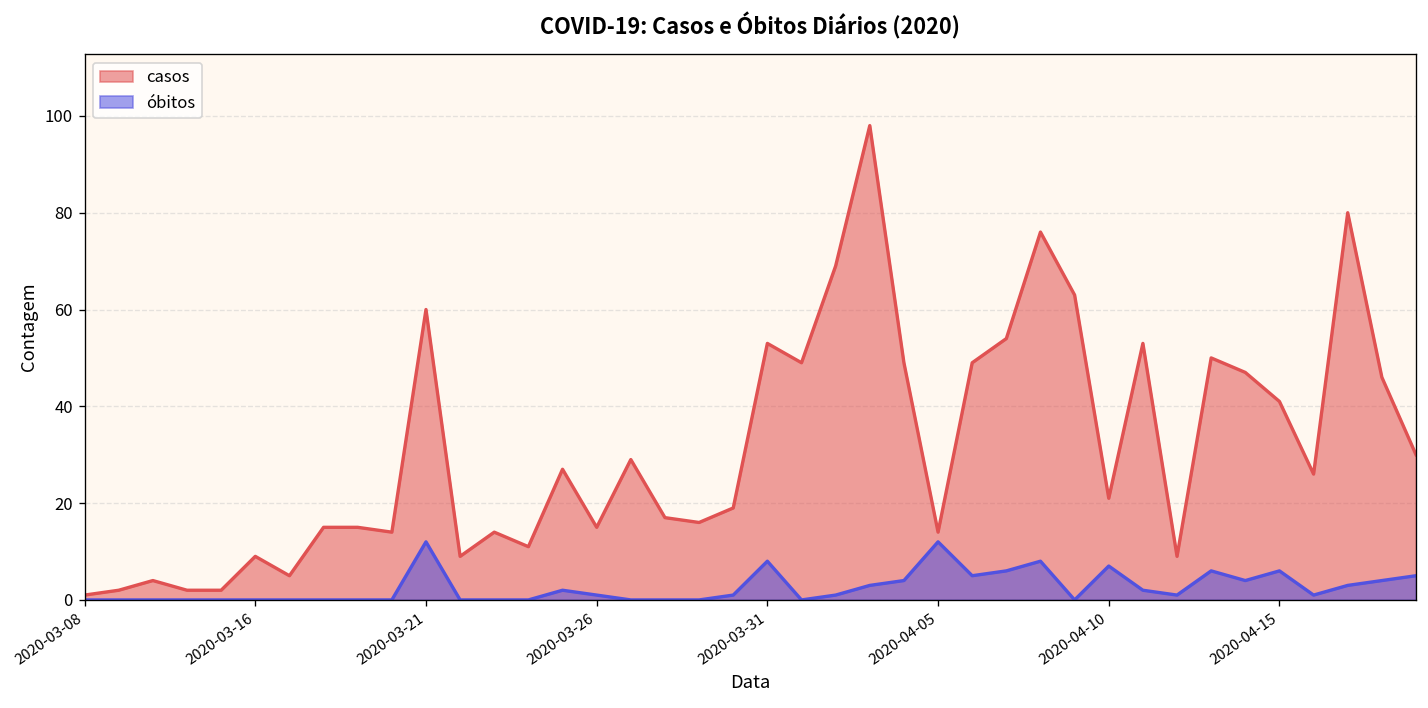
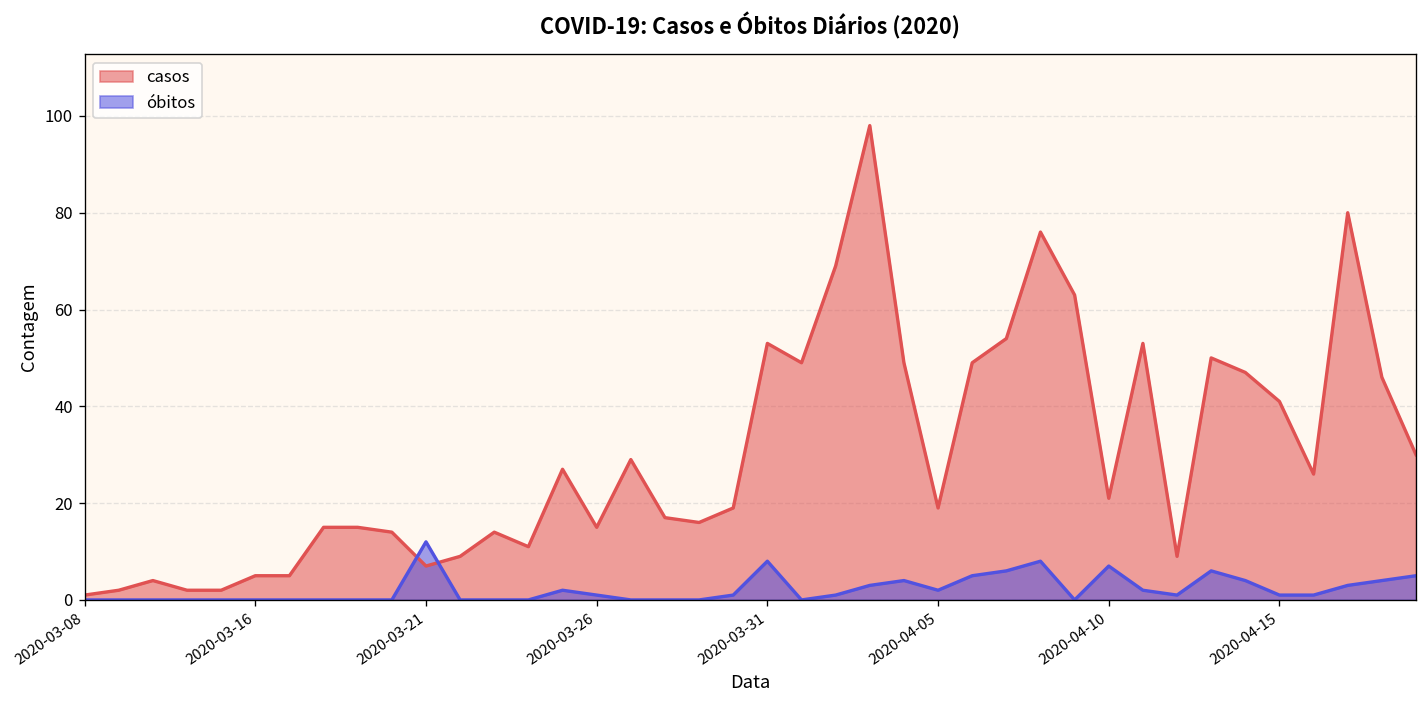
  {
    "casos": {
      "2020-03-08": 1,
-     "2020-03-16": 9,
-     "2020-03-21": 60,
+     "2020-03-16": 5,
+     "2020-03-21": 7,
      "2020-03-26": 15,
      "2020-03-31": 53,
-     "2020-04-05": 14,
+     "2020-04-05": 19,
      "2020-04-10": 21,
      "2020-04-15": 41
    },
    "óbitos": {
      "2020-03-08": 0,
      "2020-03-16": 0,
      "2020-03-21": 12,
      "2020-03-26": 1,
      "2020-03-31": 8,
-     "2020-04-05": 12,
+     "2020-04-05": 2,
      "2020-04-10": 7,
-     "2020-04-15": 6
+     "2020-04-15": 1
    }
  }
